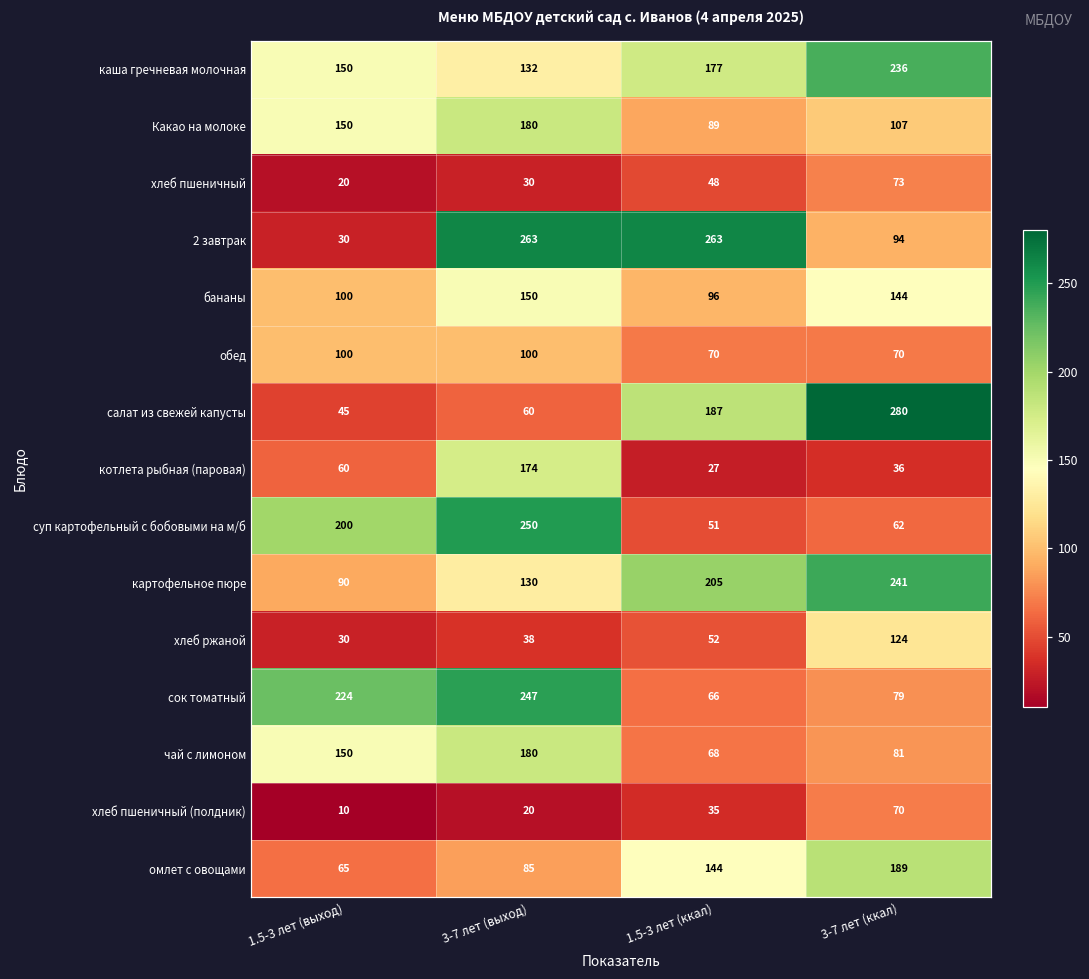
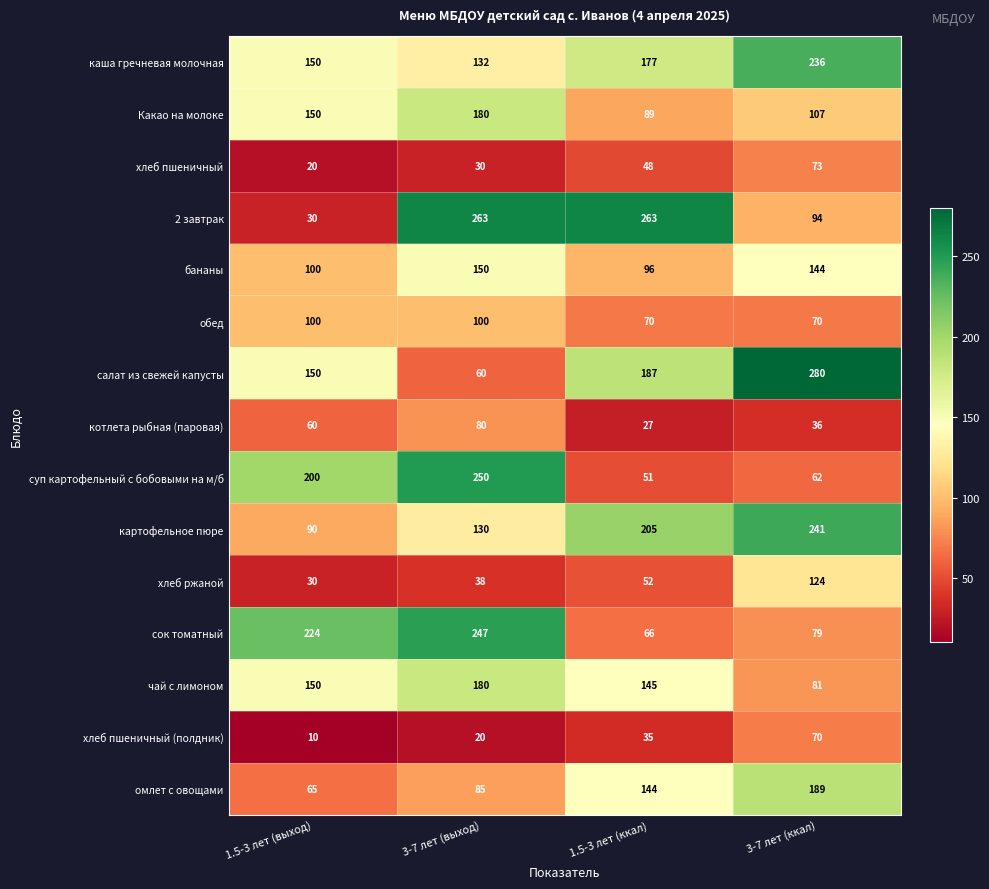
  {
    "каша гречневая молочная": {
      "1.5-3 лет (выход)": 150,
      "3-7 лет (выход)": 132,
      "1.5-3 лет (ккал)": 177,
      "3-7 лет (ккал)": 236
    },
    "Какао на молоке": {
      "1.5-3 лет (выход)": 150,
      "3-7 лет (выход)": 180,
      "1.5-3 лет (ккал)": 89,
      "3-7 лет (ккал)": 107
    },
    "хлеб пшеничный": {
      "1.5-3 лет (выход)": 20,
      "3-7 лет (выход)": 30,
      "1.5-3 лет (ккал)": 48,
      "3-7 лет (ккал)": 73
    },
    "2 завтрак": {
      "1.5-3 лет (выход)": 30,
      "3-7 лет (выход)": 263,
      "1.5-3 лет (ккал)": 263,
      "3-7 лет (ккал)": 94
    },
    "бананы": {
      "1.5-3 лет (выход)": 100,
      "3-7 лет (выход)": 150,
      "1.5-3 лет (ккал)": 96,
      "3-7 лет (ккал)": 144
    },
    "обед": {
      "1.5-3 лет (выход)": 100,
      "3-7 лет (выход)": 100,
      "1.5-3 лет (ккал)": 70,
      "3-7 лет (ккал)": 70
    },
    "салат из свежей капусты": {
-     "1.5-3 лет (выход)": 45,
+     "1.5-3 лет (выход)": 150,
      "3-7 лет (выход)": 60,
      "1.5-3 лет (ккал)": 187,
      "3-7 лет (ккал)": 280
    },
    "котлета рыбная (паровая)": {
      "1.5-3 лет (выход)": 60,
-     "3-7 лет (выход)": 174,
+     "3-7 лет (выход)": 80,
      "1.5-3 лет (ккал)": 27,
      "3-7 лет (ккал)": 36
    },
    "суп картофельный с бобовыми на м/б": {
      "1.5-3 лет (выход)": 200,
      "3-7 лет (выход)": 250,
      "1.5-3 лет (ккал)": 51,
      "3-7 лет (ккал)": 62
    },
    "картофельное пюре": {
      "1.5-3 лет (выход)": 90,
      "3-7 лет (выход)": 130,
      "1.5-3 лет (ккал)": 205,
      "3-7 лет (ккал)": 241
    },
    "хлеб ржаной": {
      "1.5-3 лет (выход)": 30,
      "3-7 лет (выход)": 38,
      "1.5-3 лет (ккал)": 52,
      "3-7 лет (ккал)": 124
    },
    "сок томатный": {
      "1.5-3 лет (выход)": 224,
      "3-7 лет (выход)": 247,
      "1.5-3 лет (ккал)": 66,
      "3-7 лет (ккал)": 79
    },
    "чай с лимоном": {
      "1.5-3 лет (выход)": 150,
      "3-7 лет (выход)": 180,
-     "1.5-3 лет (ккал)": 68,
+     "1.5-3 лет (ккал)": 145,
      "3-7 лет (ккал)": 81
    },
    "хлеб пшеничный (полдник)": {
      "1.5-3 лет (выход)": 10,
      "3-7 лет (выход)": 20,
      "1.5-3 лет (ккал)": 35,
      "3-7 лет (ккал)": 70
    },
    "омлет с овощами": {
      "1.5-3 лет (выход)": 65,
      "3-7 лет (выход)": 85,
      "1.5-3 лет (ккал)": 144,
      "3-7 лет (ккал)": 189
    }
  }
